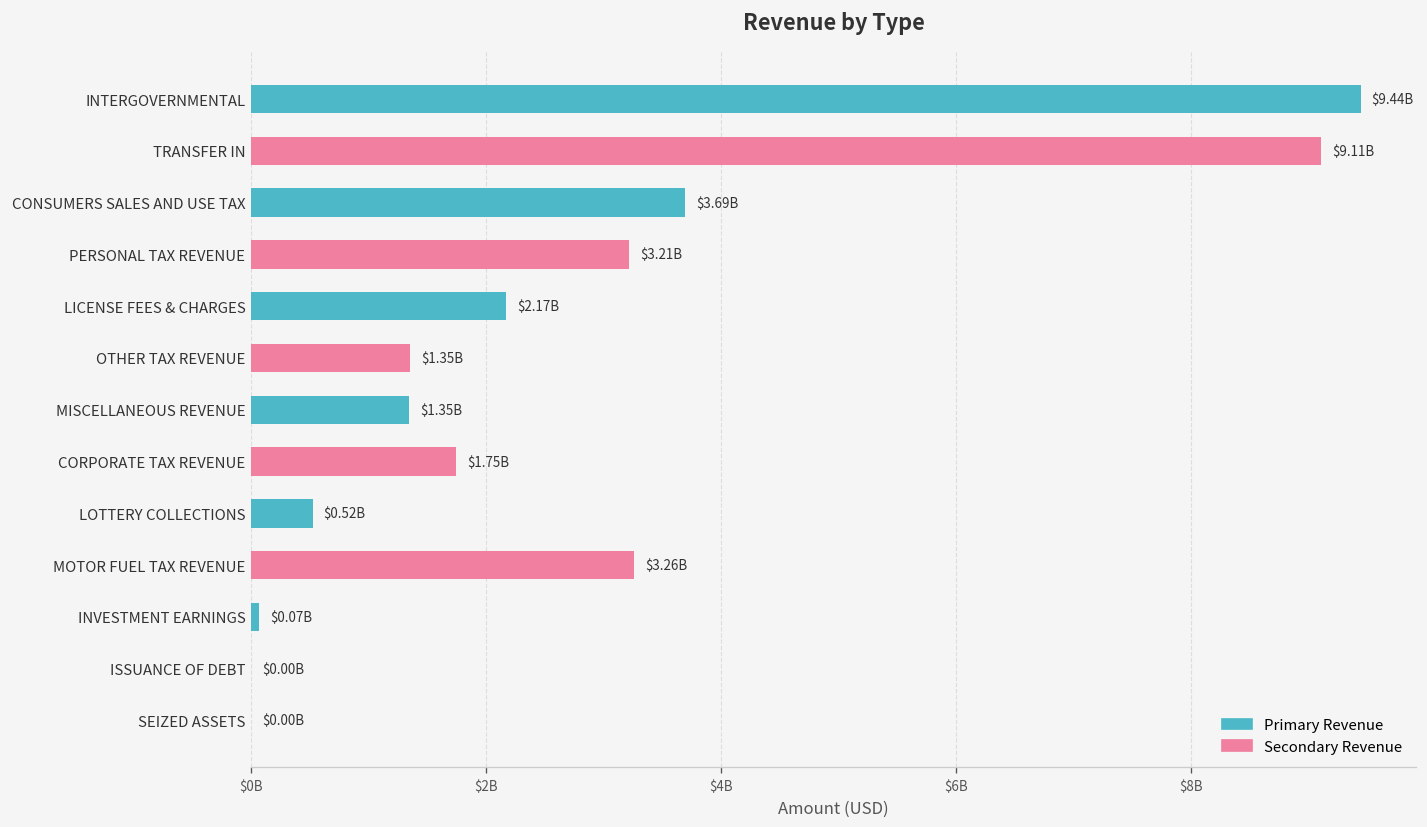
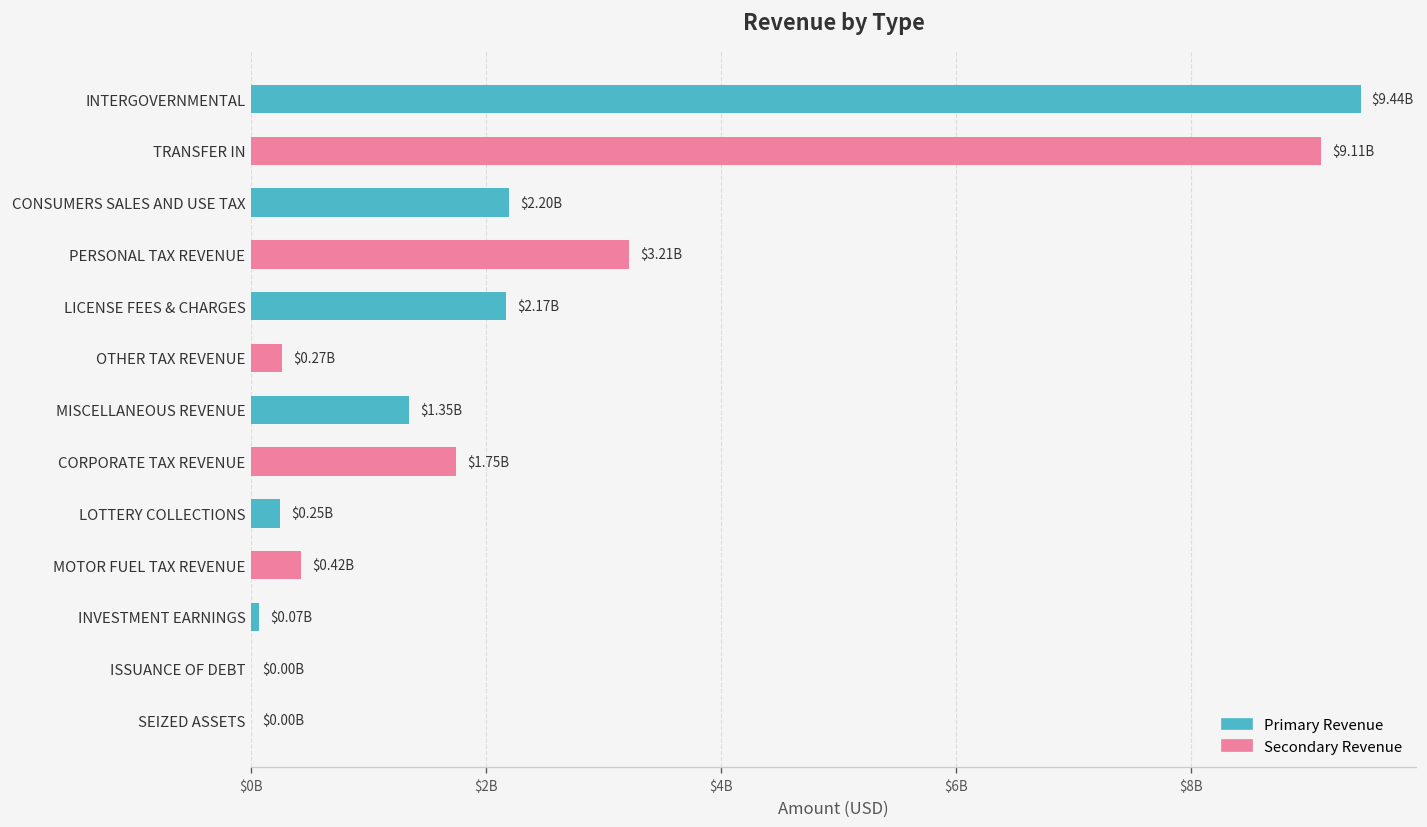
  {
    "INTERGOVERNMENTAL": "$9.44B",
    "TRANSFER IN": "$9.11B",
-   "CONSUMERS SALES AND USE TAX": "$3.69B",
+   "CONSUMERS SALES AND USE TAX": "$2.20B",
    "PERSONAL TAX REVENUE": "$3.21B",
    "LICENSE FEES & CHARGES": "$2.17B",
-   "OTHER TAX REVENUE": "$1.35B",
+   "OTHER TAX REVENUE": "$0.27B",
    "MISCELLANEOUS REVENUE": "$1.35B",
    "CORPORATE TAX REVENUE": "$1.75B",
-   "LOTTERY COLLECTIONS": "$0.52B",
-   "MOTOR FUEL TAX REVENUE": "$3.26B",
+   "LOTTERY COLLECTIONS": "$0.25B",
+   "MOTOR FUEL TAX REVENUE": "$0.42B",
    "INVESTMENT EARNINGS": "$0.07B"
  }
